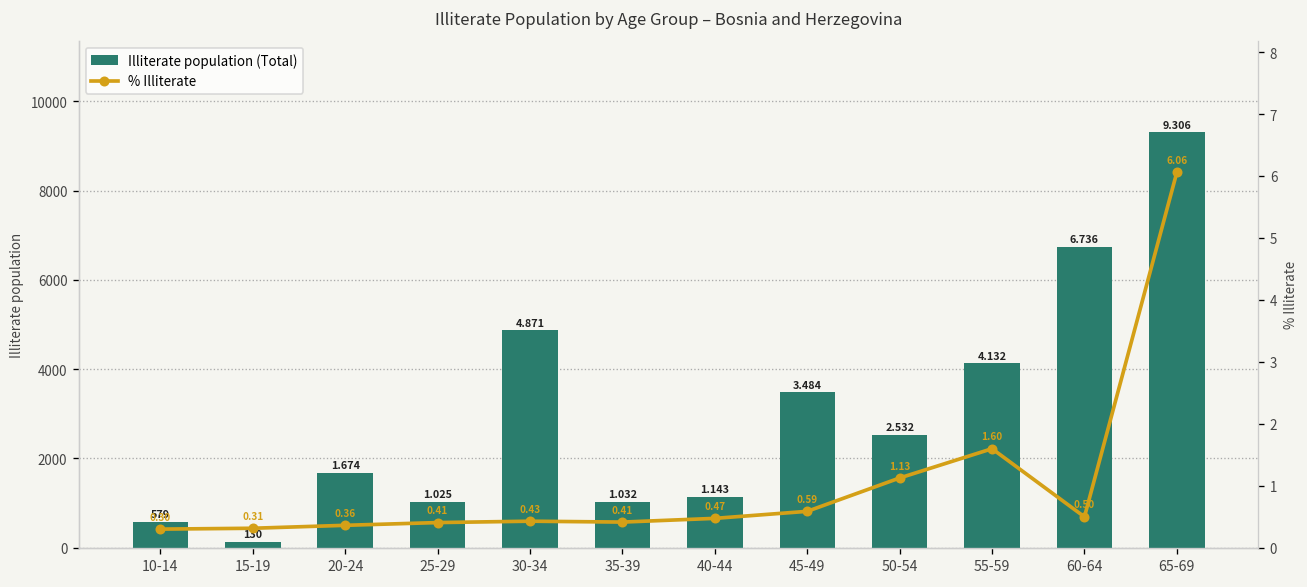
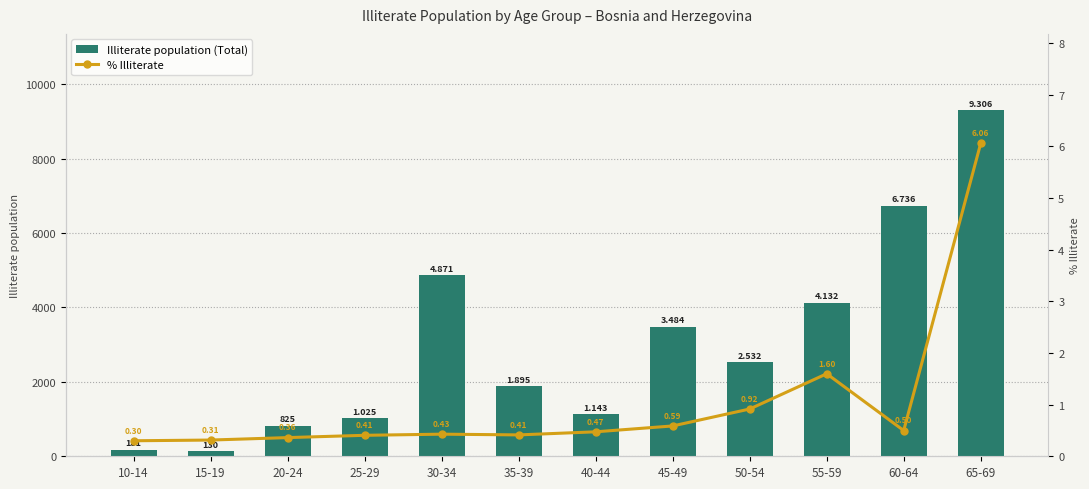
  {
    "Illiterate population (Total)": {
-     "10-14": 579,
-     "20-24": 1.674,
-     "35-39": 1.032
+     "10-14": 181,
+     "20-24": 825,
+     "35-39": 1.895
    },
    "% Illiterate": {
      "15-19": 0.31,
      "20-24": 0.36,
      "25-29": 0.41,
      "30-34": 0.43,
      "35-39": 0.41,
      "40-44": 0.47,
      "45-49": 0.59,
-     "50-54": 1.13,
+     "50-54": 0.92,
      "55-59": 1.60,
      "60-64": 0.50,
      "65-69": 6.06
    }
  }
